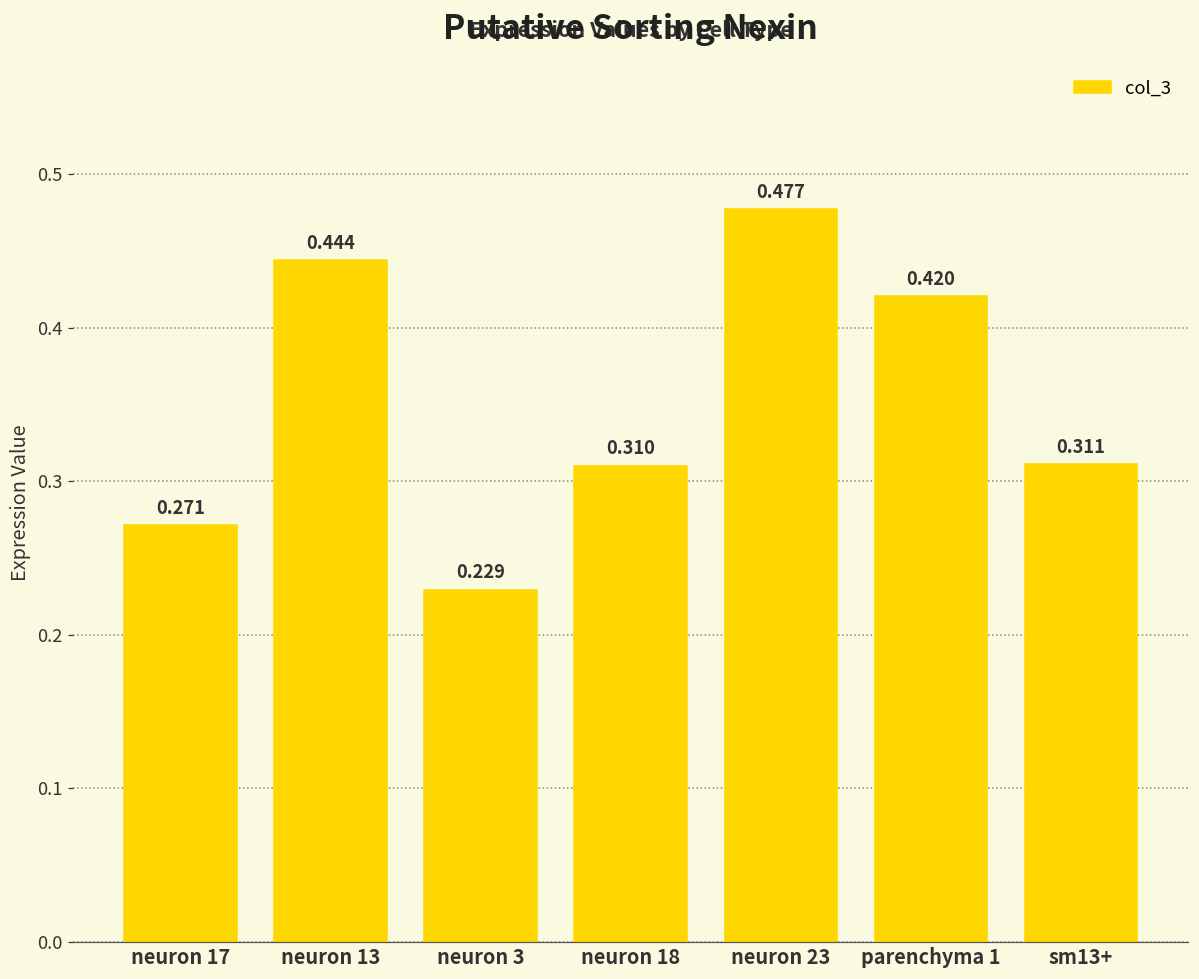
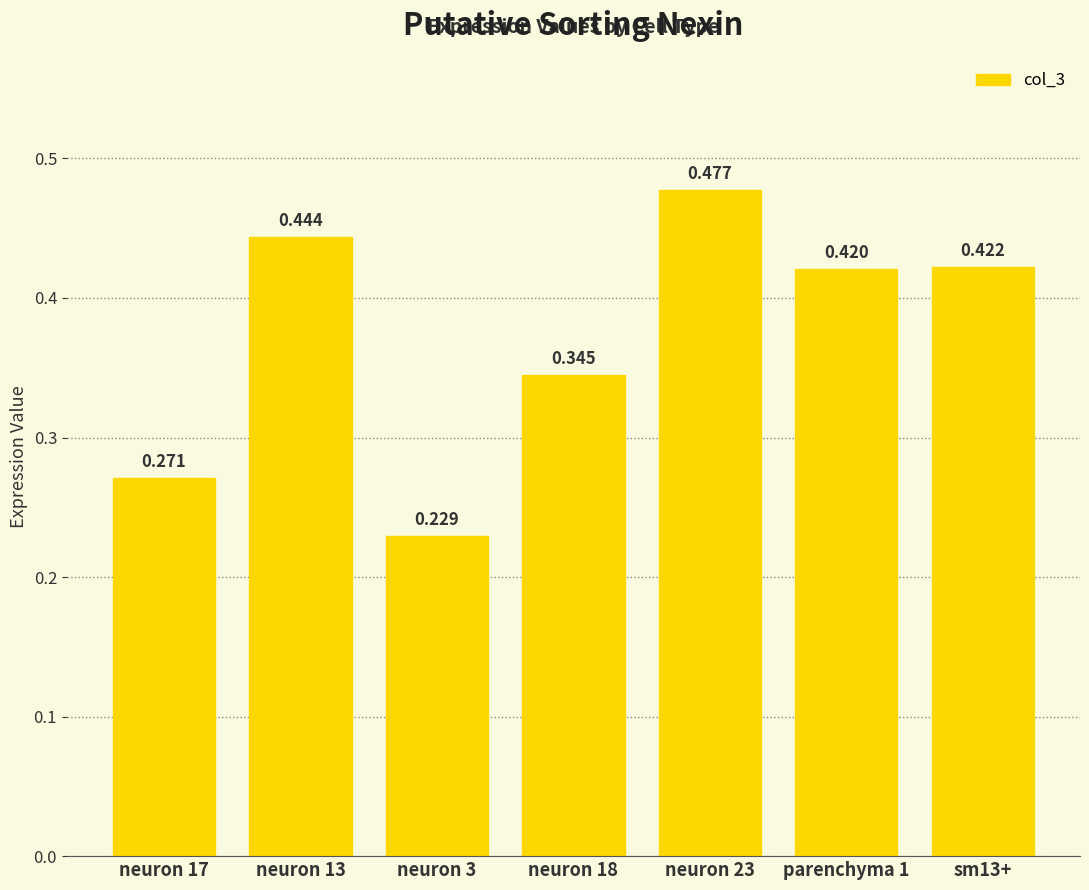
  {
    "neuron 17": 0.271,
    "neuron 13": 0.444,
    "neuron 3": 0.229,
-   "neuron 18": 0.310,
+   "neuron 18": 0.345,
    "neuron 23": 0.477,
    "parenchyma 1": 0.420,
-   "sm13+": 0.311
+   "sm13+": 0.422
  }
